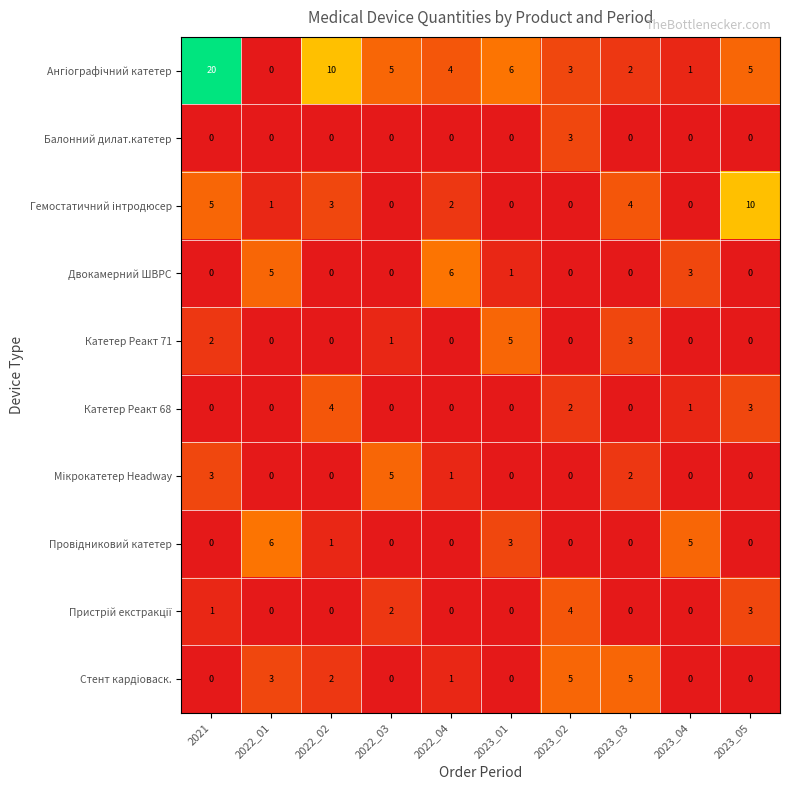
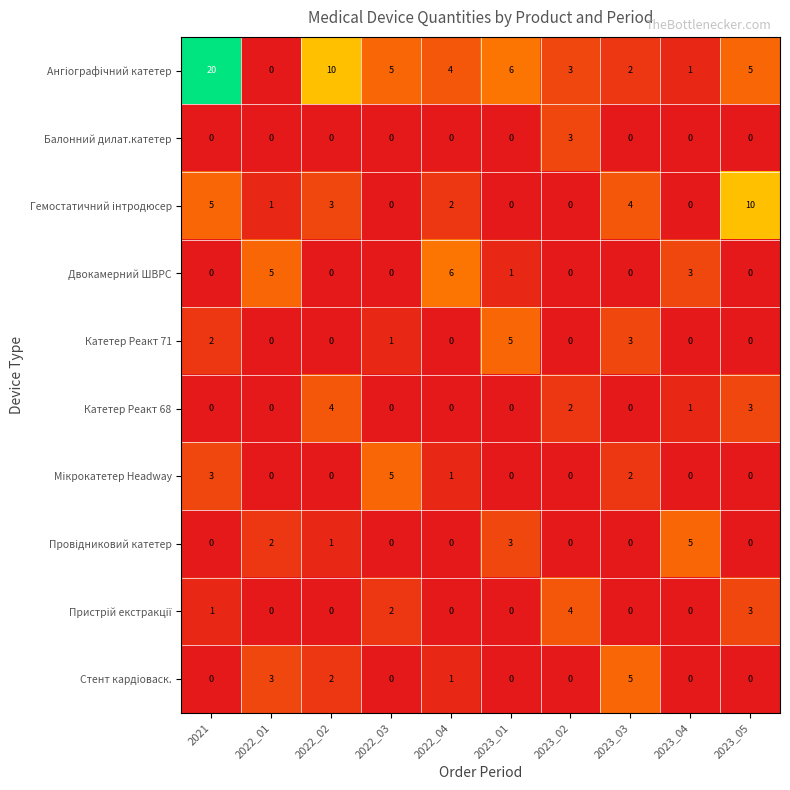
  {
    "Ангіографічний катетер": {
      "2021": 20,
      "2022_01": 0,
      "2022_02": 10,
      "2022_03": 5,
      "2022_04": 4,
      "2023_01": 6,
      "2023_02": 3,
      "2023_03": 2,
      "2023_04": 1,
      "2023_05": 5
    },
    "Балонний дилат.катетер": {
      "2021": 0,
      "2022_01": 0,
      "2022_02": 0,
      "2022_03": 0,
      "2022_04": 0,
      "2023_01": 0,
      "2023_02": 3,
      "2023_03": 0,
      "2023_04": 0,
      "2023_05": 0
    },
    "Гемостатичний інтродюсер": {
      "2021": 5,
      "2022_01": 1,
      "2022_02": 3,
      "2022_03": 0,
      "2022_04": 2,
      "2023_01": 0,
      "2023_02": 0,
      "2023_03": 4,
      "2023_04": 0,
      "2023_05": 10
    },
    "Двокамерний ШВРС": {
      "2021": 0,
      "2022_01": 5,
      "2022_02": 0,
      "2022_03": 0,
      "2022_04": 6,
      "2023_01": 1,
      "2023_02": 0,
      "2023_03": 0,
      "2023_04": 3,
      "2023_05": 0
    },
    "Катетер Реакт 71": {
      "2021": 2,
      "2022_01": 0,
      "2022_02": 0,
      "2022_03": 1,
      "2022_04": 0,
      "2023_01": 5,
      "2023_02": 0,
      "2023_03": 3,
      "2023_04": 0,
      "2023_05": 0
    },
    "Катетер Реакт 68": {
      "2021": 0,
      "2022_01": 0,
      "2022_02": 4,
      "2022_03": 0,
      "2022_04": 0,
      "2023_01": 0,
      "2023_02": 2,
      "2023_03": 0,
      "2023_04": 1,
      "2023_05": 3
    },
    "Мікрокатетер Headway": {
      "2021": 3,
      "2022_01": 0,
      "2022_02": 0,
      "2022_03": 5,
      "2022_04": 1,
      "2023_01": 0,
      "2023_02": 0,
      "2023_03": 2,
      "2023_04": 0,
      "2023_05": 0
    },
    "Провідниковий катетер": {
      "2021": 0,
-     "2022_01": 6,
+     "2022_01": 2,
      "2022_02": 1,
      "2022_03": 0,
      "2022_04": 0,
      "2023_01": 3,
      "2023_02": 0,
      "2023_03": 0,
      "2023_04": 5,
      "2023_05": 0
    },
    "Пристрій екстракції": {
      "2021": 1,
      "2022_01": 0,
      "2022_02": 0,
      "2022_03": 2,
      "2022_04": 0,
      "2023_01": 0,
      "2023_02": 4,
      "2023_03": 0,
      "2023_04": 0,
      "2023_05": 3
    },
    "Стент кардіоваск.": {
      "2021": 0,
      "2022_01": 3,
      "2022_02": 2,
      "2022_03": 0,
      "2022_04": 1,
      "2023_01": 0,
-     "2023_02": 5,
+     "2023_02": 0,
      "2023_03": 5,
      "2023_04": 0,
      "2023_05": 0
    }
  }
